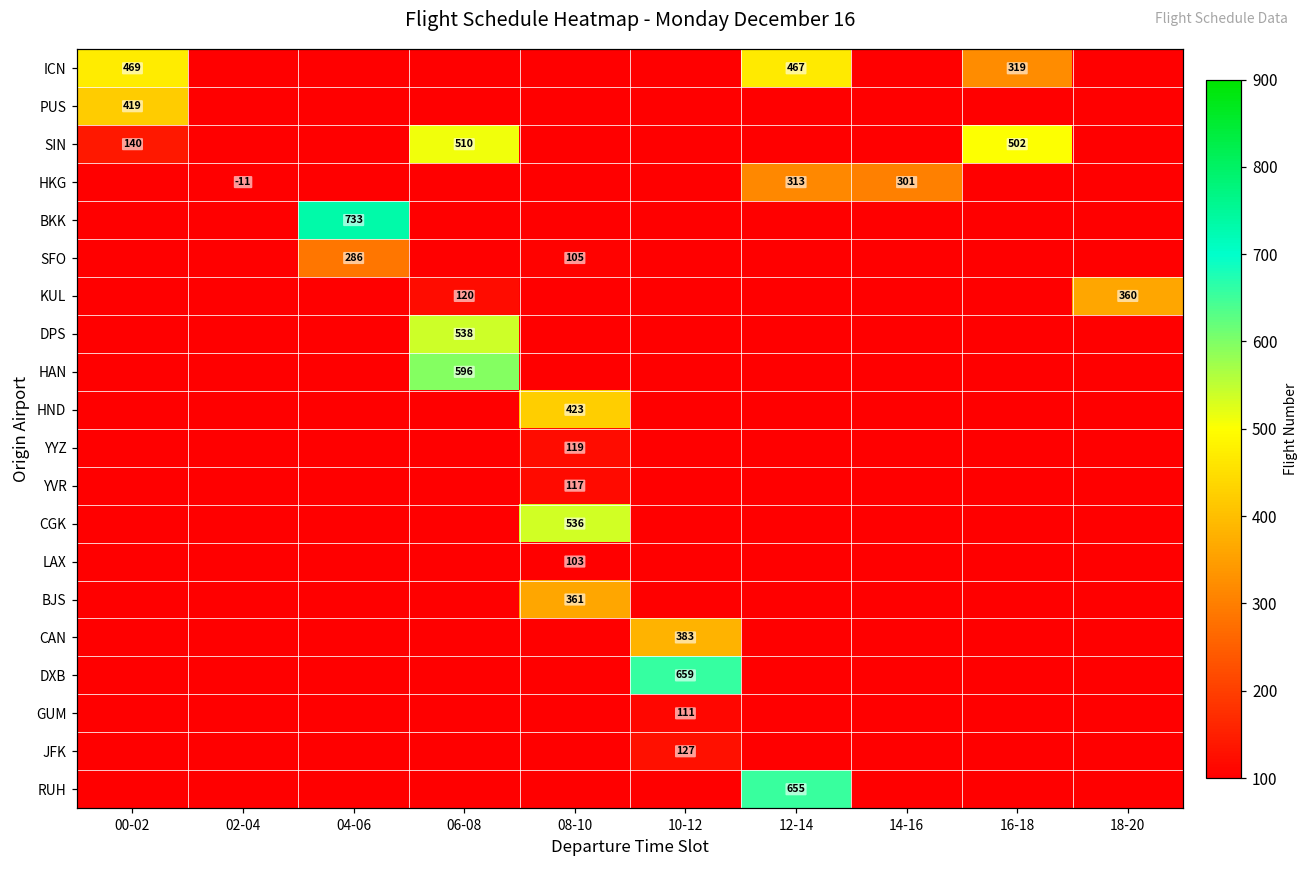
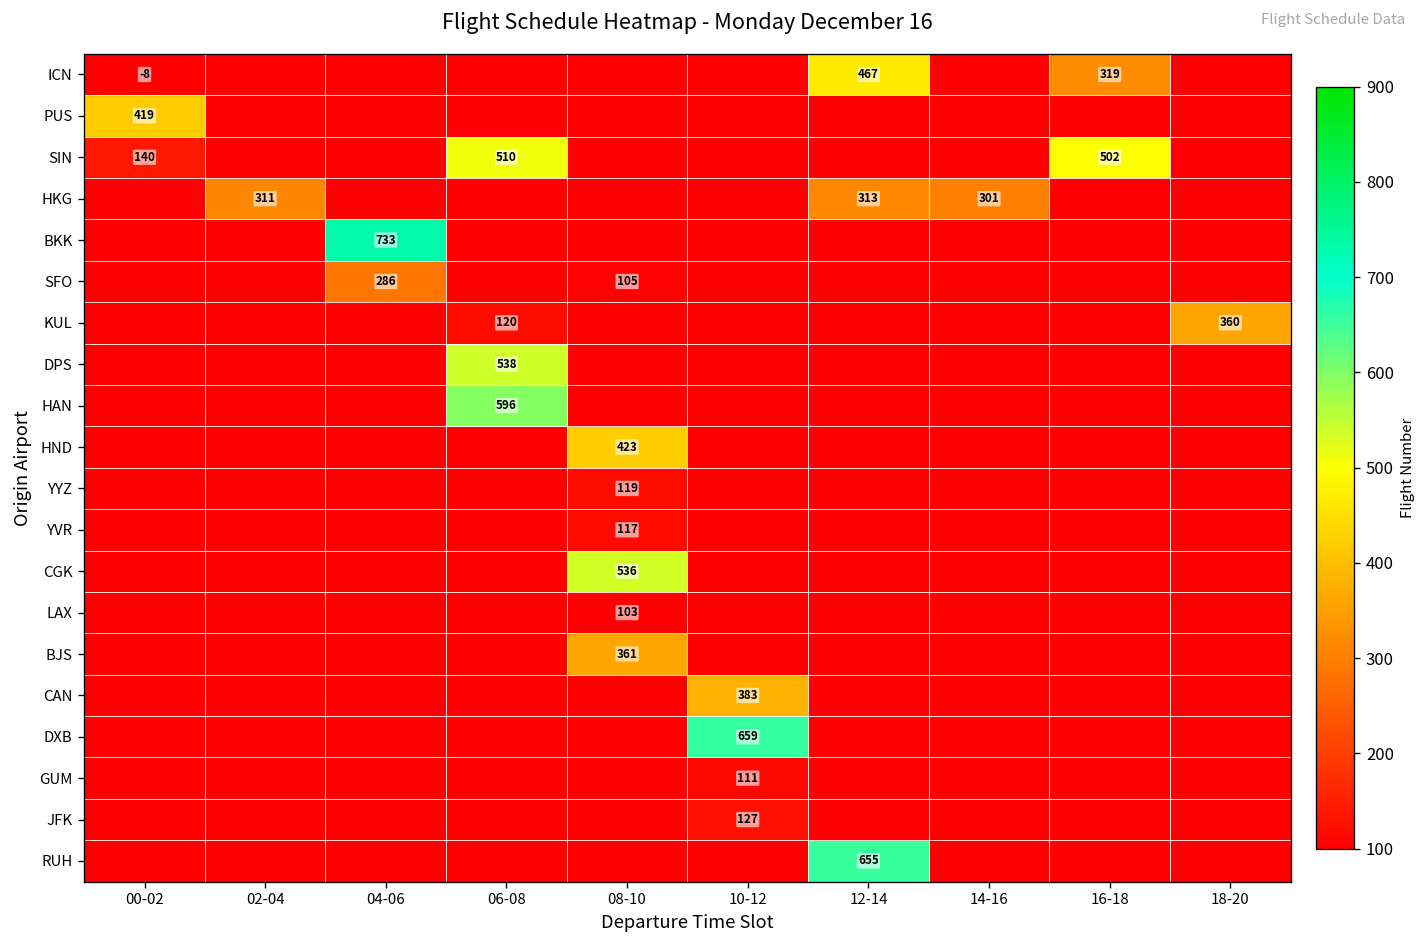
  {
    "ICN": {
-     "00-02": 469
+     "00-02": -8
    },
    "HKG": {
-     "02-04": -11
+     "02-04": 311
    }
  }
